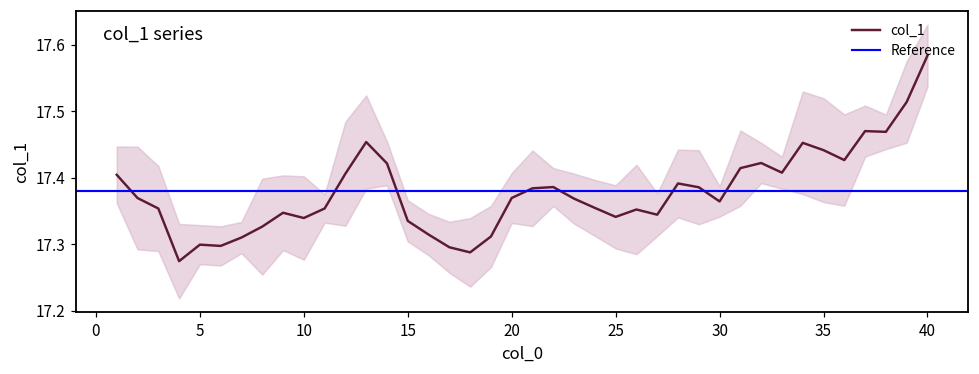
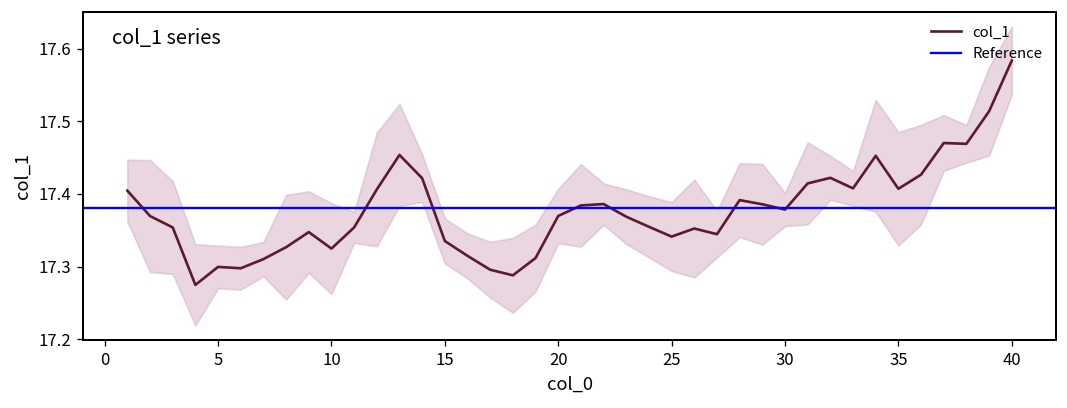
  {
    "col_1": {
      "5": 17.30,
-     "10": 17.34,
+     "10": 17.32,
      "15": 17.34,
      "20": 17.37,
      "25": 17.34,
-     "30": 17.36,
-     "35": 17.44,
+     "30": 17.38,
+     "35": 17.41,
      "40": 17.58
    }
  }
